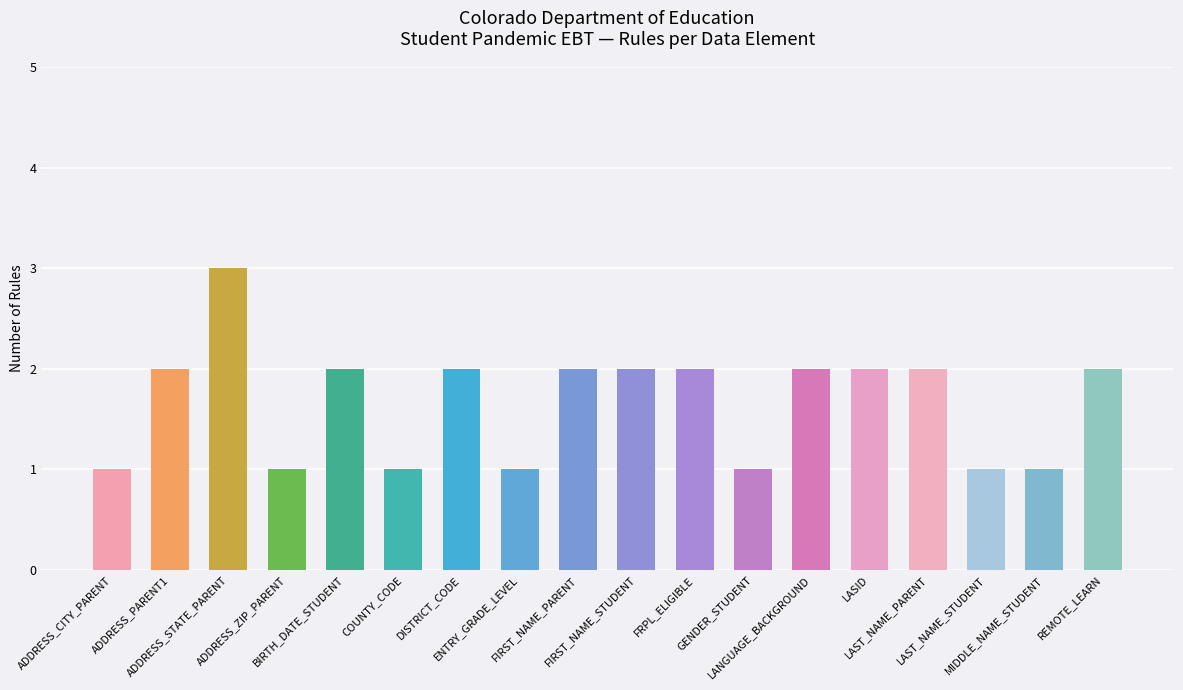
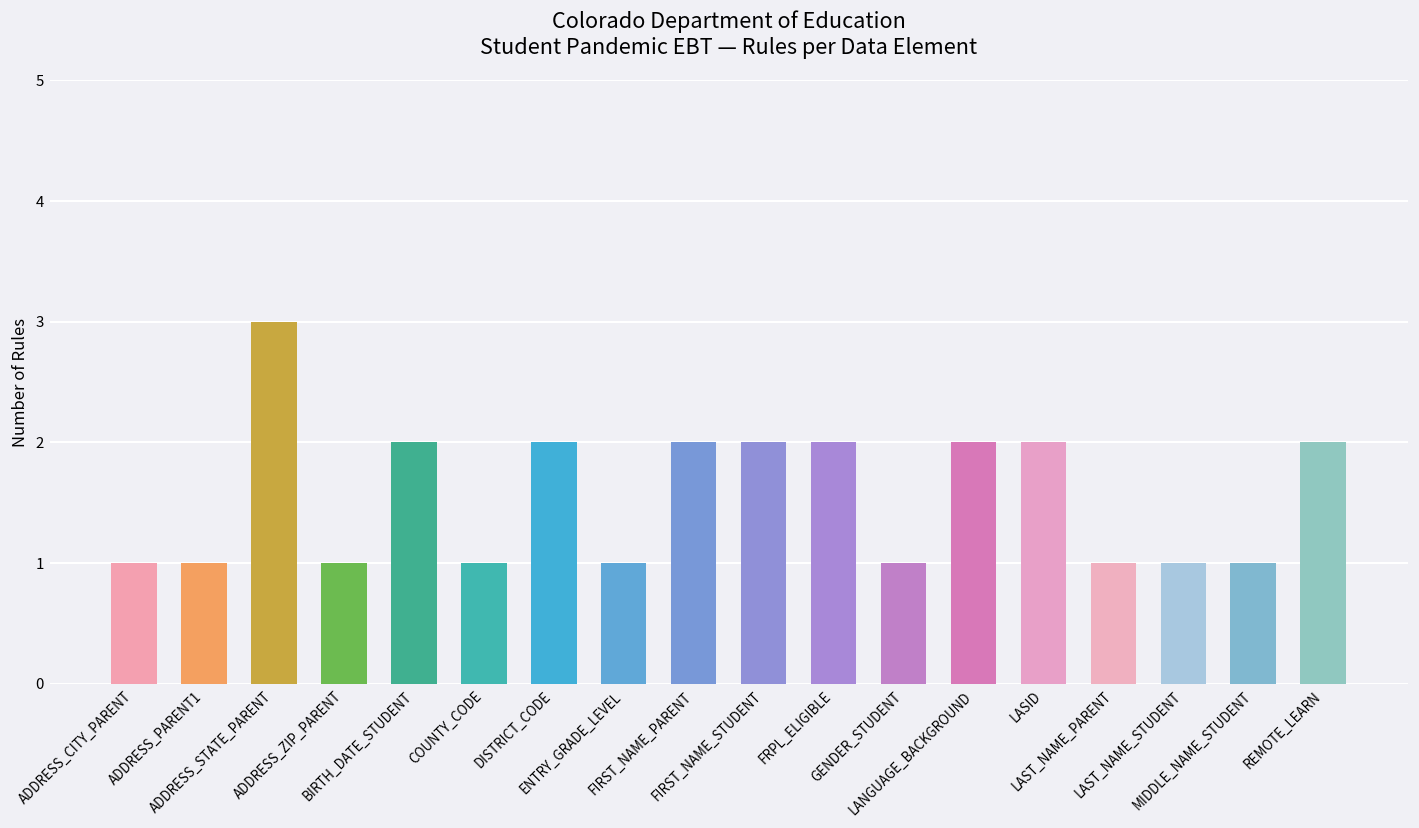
  {
    "ADDRESS_CITY_PARENT": 1,
-   "ADDRESS_PARENT1": 2,
+   "ADDRESS_PARENT1": 1,
    "ADDRESS_STATE_PARENT": 3,
    "ADDRESS_ZIP_PARENT": 1,
    "BIRTH_DATE_STUDENT": 2,
    "COUNTY_CODE": 1,
    "DISTRICT_CODE": 2,
    "ENTRY_GRADE_LEVEL": 1,
    "FIRST_NAME_PARENT": 2,
    "FIRST_NAME_STUDENT": 2,
    "FRPL_ELIGIBLE": 2,
    "GENDER_STUDENT": 1,
    "LANGUAGE_BACKGROUND": 2,
    "LASID": 2,
-   "LAST_NAME_PARENT": 2,
+   "LAST_NAME_PARENT": 1,
    "LAST_NAME_STUDENT": 1,
    "MIDDLE_NAME_STUDENT": 1,
    "REMOTE_LEARN": 2
  }
